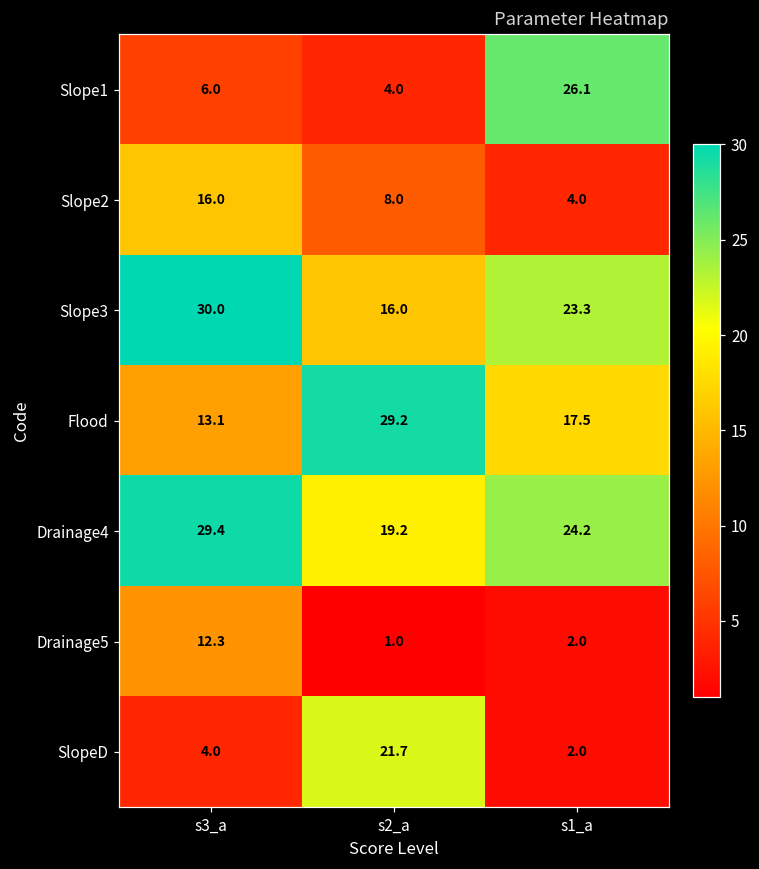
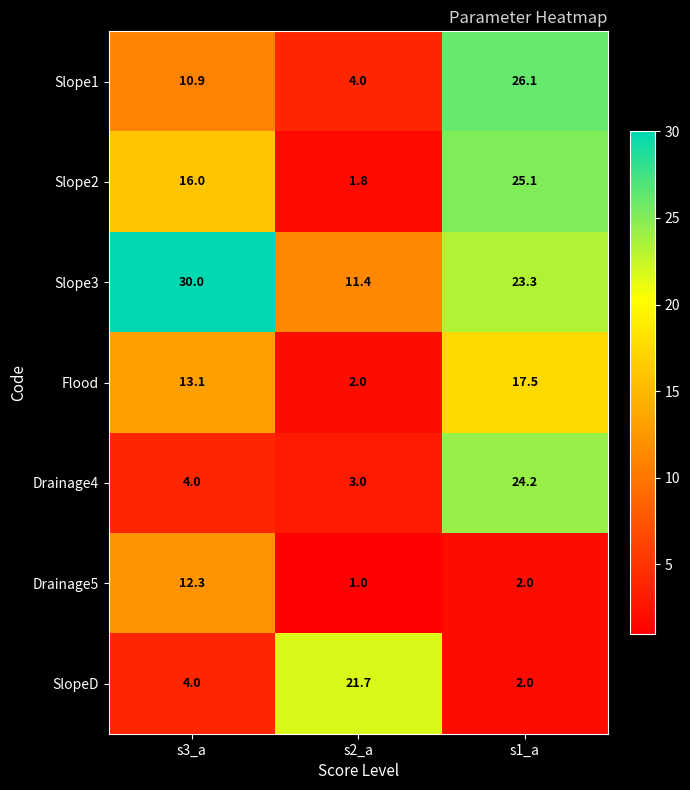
  {
    "Slope1": {
-     "s3_a": 6.0,
+     "s3_a": 10.9,
      "s2_a": 4.0,
      "s1_a": 26.1
    },
    "Slope2": {
      "s3_a": 16.0,
-     "s2_a": 8.0,
-     "s1_a": 4.0
+     "s2_a": 1.8,
+     "s1_a": 25.1
    },
    "Slope3": {
      "s3_a": 30.0,
-     "s2_a": 16.0,
+     "s2_a": 11.4,
      "s1_a": 23.3
    },
    "Flood": {
      "s3_a": 13.1,
-     "s2_a": 29.2,
+     "s2_a": 2.0,
      "s1_a": 17.5
    },
    "Drainage4": {
-     "s3_a": 29.4,
-     "s2_a": 19.2,
+     "s3_a": 4.0,
+     "s2_a": 3.0,
      "s1_a": 24.2
    },
    "Drainage5": {
      "s3_a": 12.3,
      "s2_a": 1.0,
      "s1_a": 2.0
    },
    "SlopeD": {
      "s3_a": 4.0,
      "s2_a": 21.7,
      "s1_a": 2.0
    }
  }
